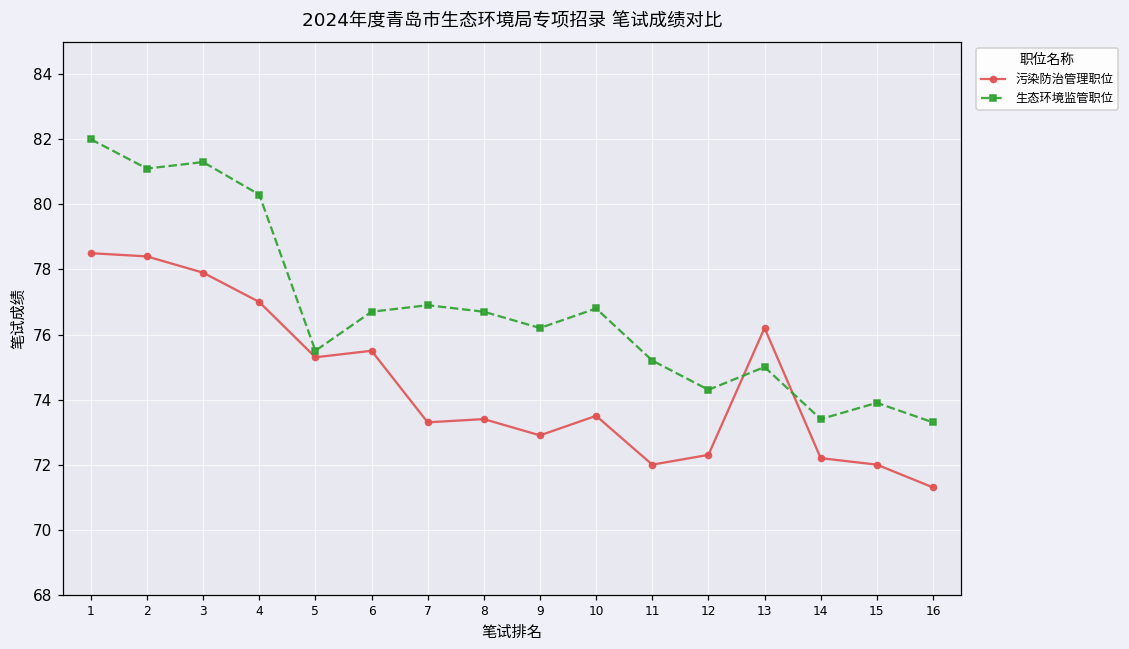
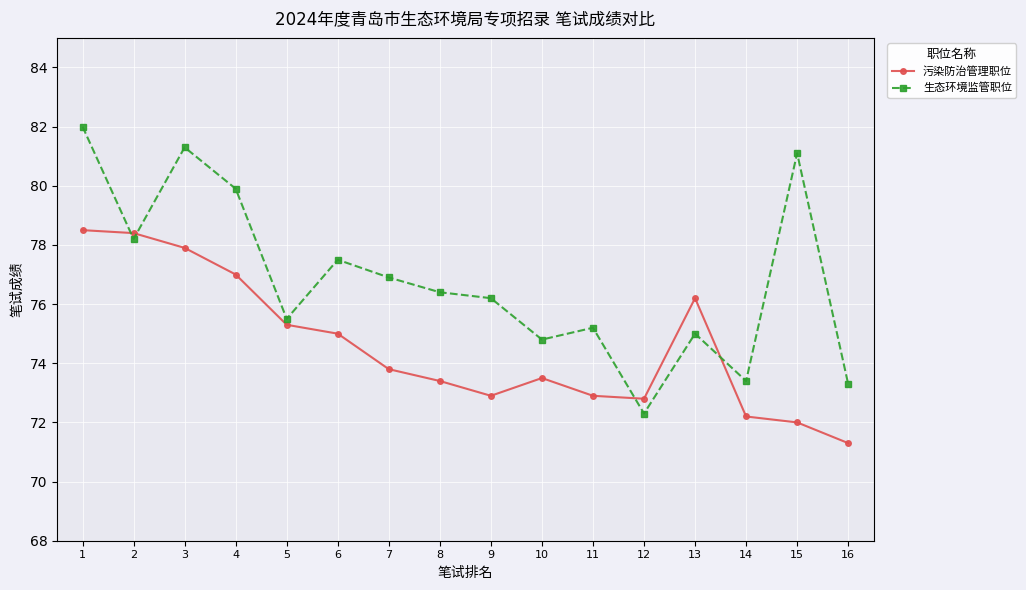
  {
    "污染防治管理职位": {
      "1": 78.5,
      "2": 78.4,
      "3": 77.9,
      "4": 77.0,
      "5": 75.3,
-     "6": 75.5,
-     "7": 73.3,
+     "6": 75.0,
+     "7": 73.8,
      "8": 73.4,
      "9": 72.9,
      "10": 73.5,
-     "11": 72.0,
-     "12": 72.3,
+     "11": 72.9,
+     "12": 72.8,
      "13": 76.2,
      "14": 72.2,
      "15": 72.0,
      "16": 71.3
    },
    "生态环境监管职位": {
      "1": 82.0,
-     "2": 81.1,
+     "2": 78.2,
      "3": 81.3,
-     "4": 80.3,
+     "4": 79.9,
      "5": 75.5,
-     "6": 76.7,
+     "6": 77.5,
      "7": 76.9,
-     "8": 76.7,
+     "8": 76.4,
      "9": 76.2,
-     "10": 76.8,
+     "10": 74.8,
      "11": 75.2,
-     "12": 74.3,
+     "12": 72.3,
      "13": 75.0,
      "14": 73.4,
-     "15": 73.9,
+     "15": 81.1,
      "16": 73.3
    }
  }
